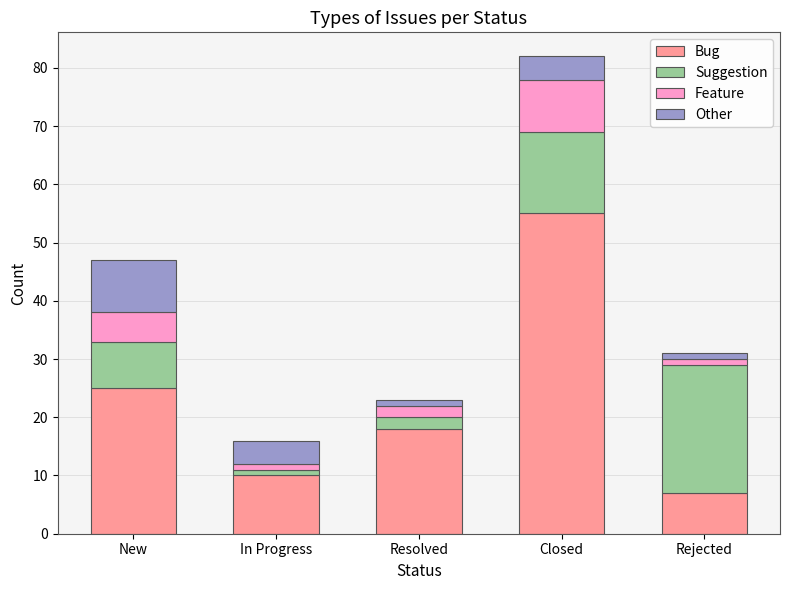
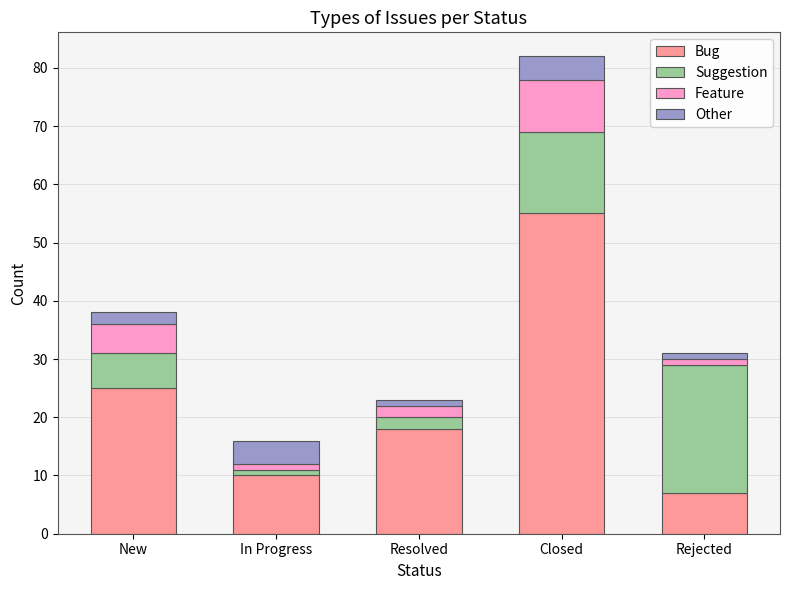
  {
    "Suggestion": {
-     "New": 8,
+     "New": 6,
      "In Progress": 1,
      "Resolved": 2,
      "Closed": 14,
      "Rejected": 22
    },
    "Other": {
-     "New": 9,
+     "New": 2,
      "In Progress": 4,
      "Resolved": 1,
      "Closed": 4,
      "Rejected": 1
    }
  }
